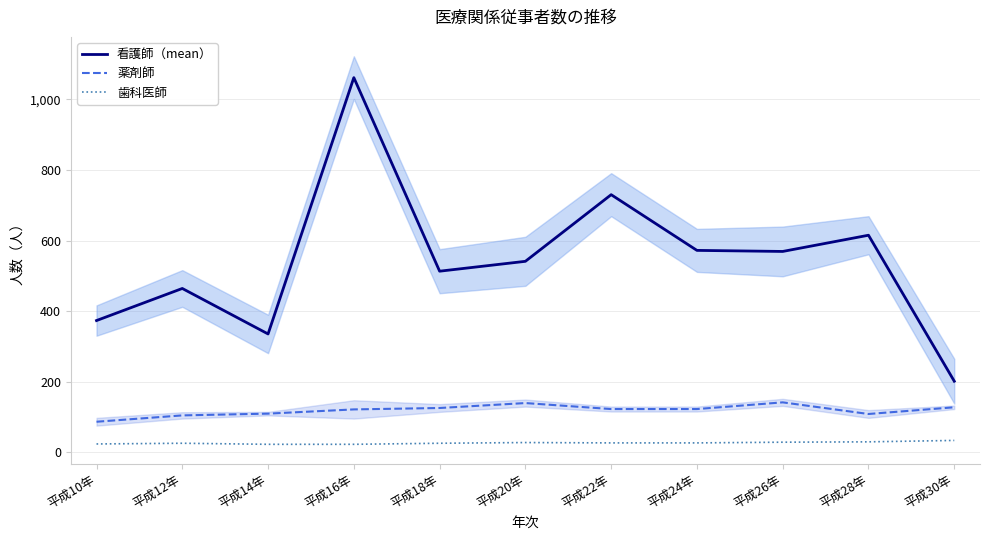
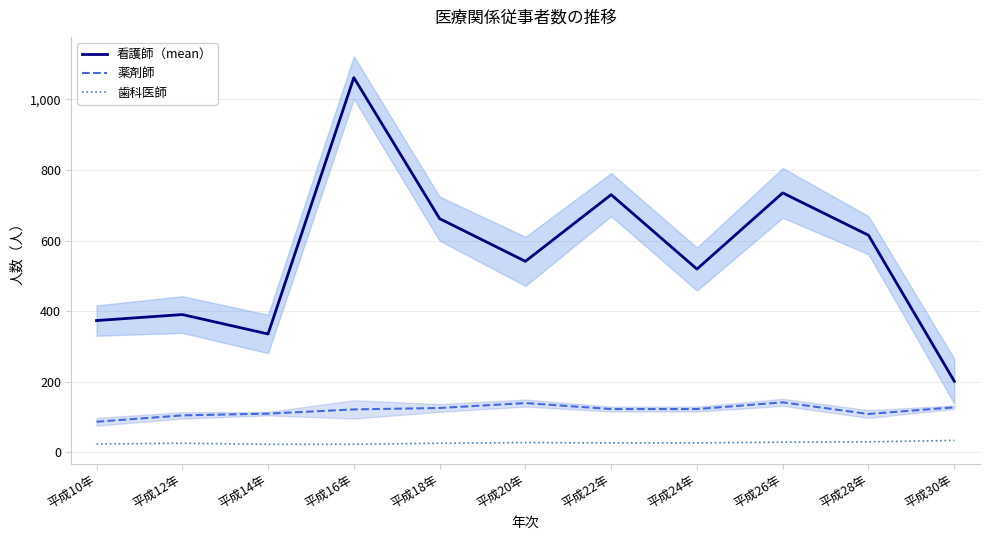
  {
    "看護師（mean）": {
      "平成10年": "370",
-     "平成12年": "460",
+     "平成12年": "390",
      "平成14年": "340",
      "平成16年": "1,060",
-     "平成18年": "510",
+     "平成18年": "660",
      "平成20年": "540",
      "平成22年": "730",
-     "平成24年": "570",
-     "平成26年": "570",
+     "平成24年": "520",
+     "平成26年": "740",
      "平成28年": "620",
      "平成30年": "200"
    }
  }
